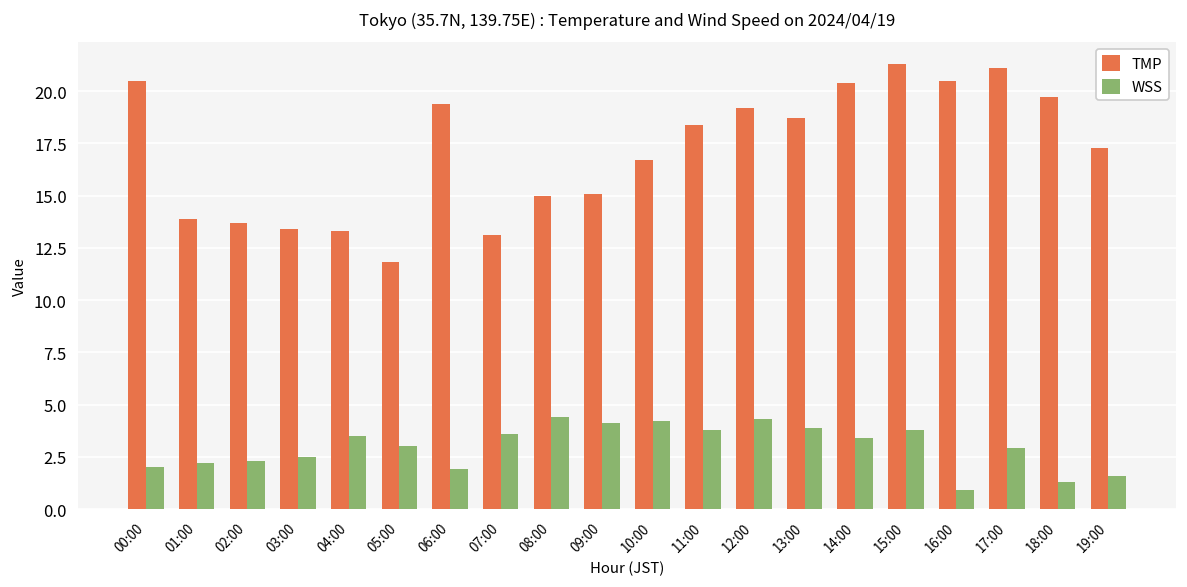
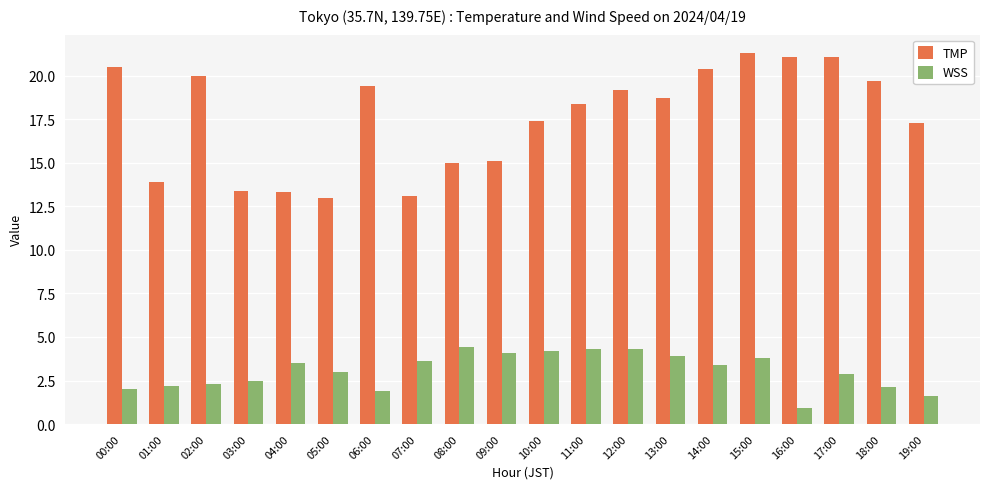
  {
    "TMP": {
      "00:00": 20.5,
      "01:00": 13.9,
-     "02:00": 13.7,
+     "02:00": 20.0,
      "03:00": 13.4,
      "04:00": 13.3,
-     "05:00": 11.8,
+     "05:00": 13.0,
      "06:00": 19.4,
      "07:00": 13.1,
      "08:00": 15.0,
      "09:00": 15.1,
-     "10:00": 16.7,
+     "10:00": 17.4,
      "11:00": 18.4,
      "12:00": 19.2,
      "13:00": 18.7,
      "14:00": 20.4,
      "15:00": 21.3,
-     "16:00": 20.5,
+     "16:00": 21.1,
      "17:00": 21.1,
      "18:00": 19.7,
      "19:00": 17.3
    },
    "WSS": {
      "00:00": 2.0,
      "01:00": 2.2,
      "02:00": 2.3,
      "03:00": 2.5,
      "04:00": 3.5,
      "05:00": 3.0,
      "06:00": 1.9,
      "07:00": 3.6,
      "08:00": 4.4,
      "09:00": 4.1,
      "10:00": 4.2,
-     "11:00": 3.8,
+     "11:00": 4.3,
      "12:00": 4.3,
      "13:00": 3.9,
      "14:00": 3.4,
      "15:00": 3.8,
      "16:00": 0.9,
      "17:00": 2.9,
-     "18:00": 1.3,
+     "18:00": 2.1,
      "19:00": 1.6
    }
  }
